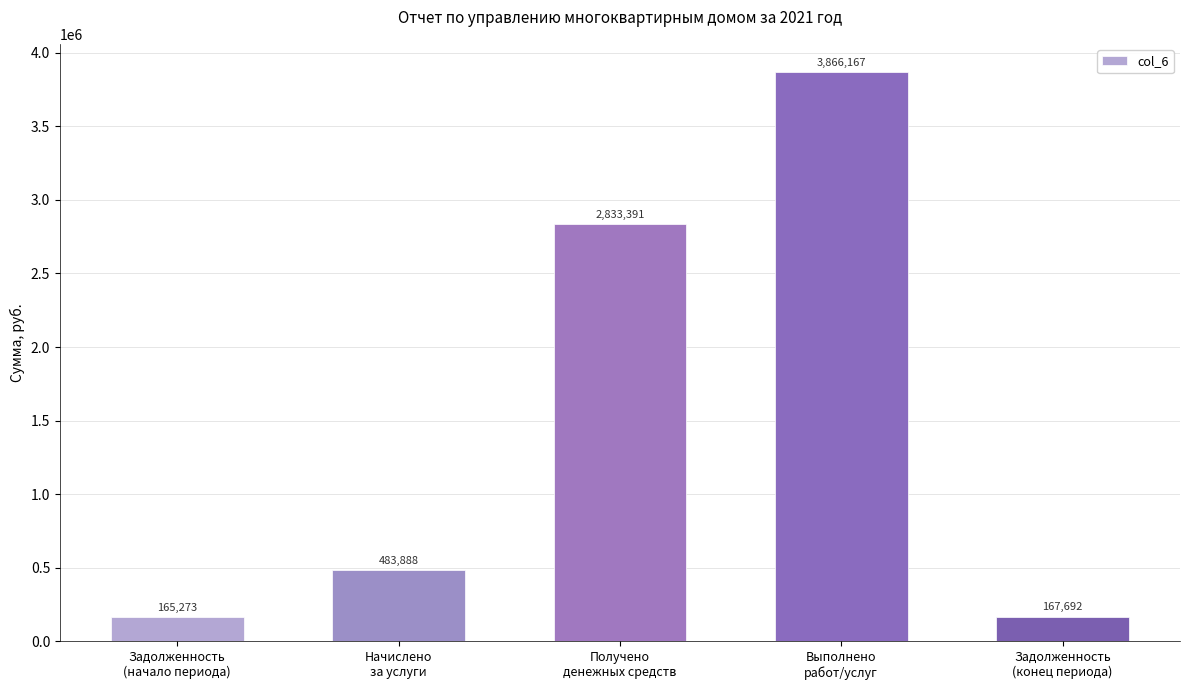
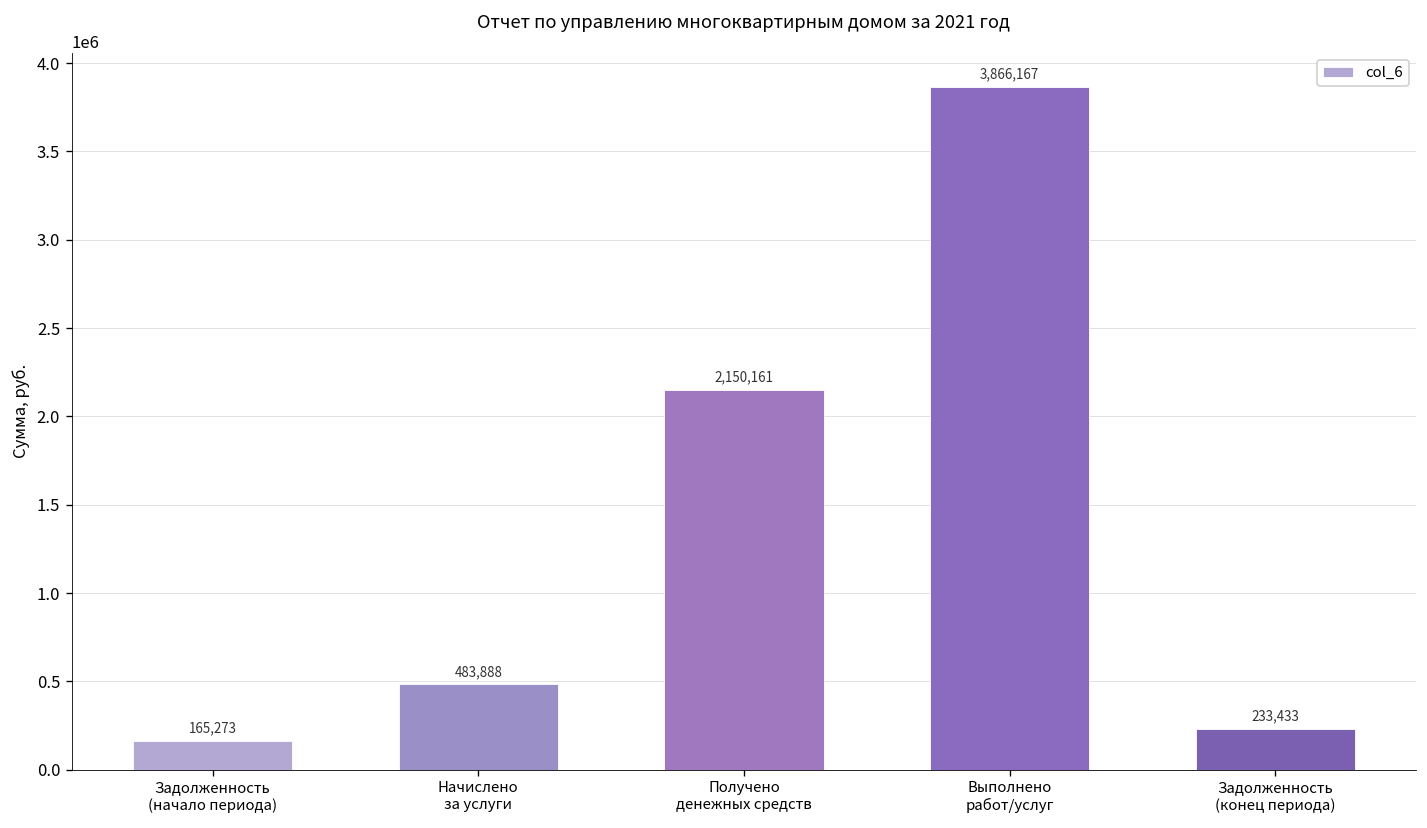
  {
    "Задолженность (начало периода)": "165,273",
    "Начислено за услуги": "483,888",
-   "Получено денежных средств": "2,833,391",
+   "Получено денежных средств": "2,150,161",
    "Выполнено работ/услуг": "3,866,167",
-   "Задолженность (конец периода)": "167,692"
+   "Задолженность (конец периода)": "233,433"
  }
